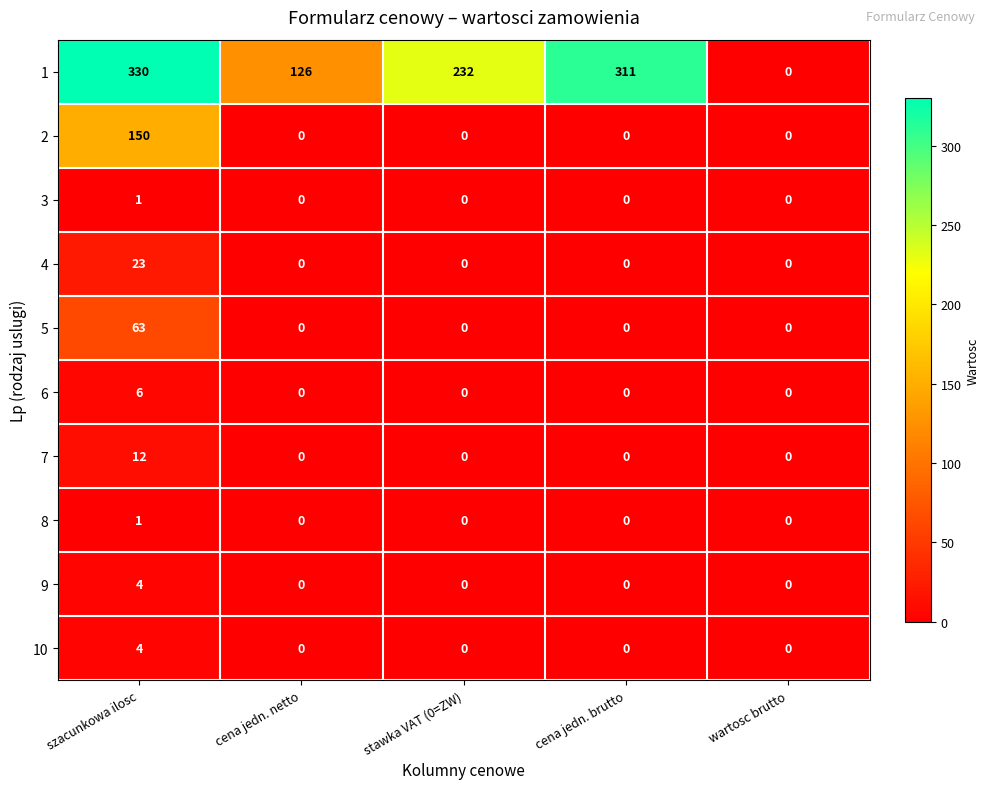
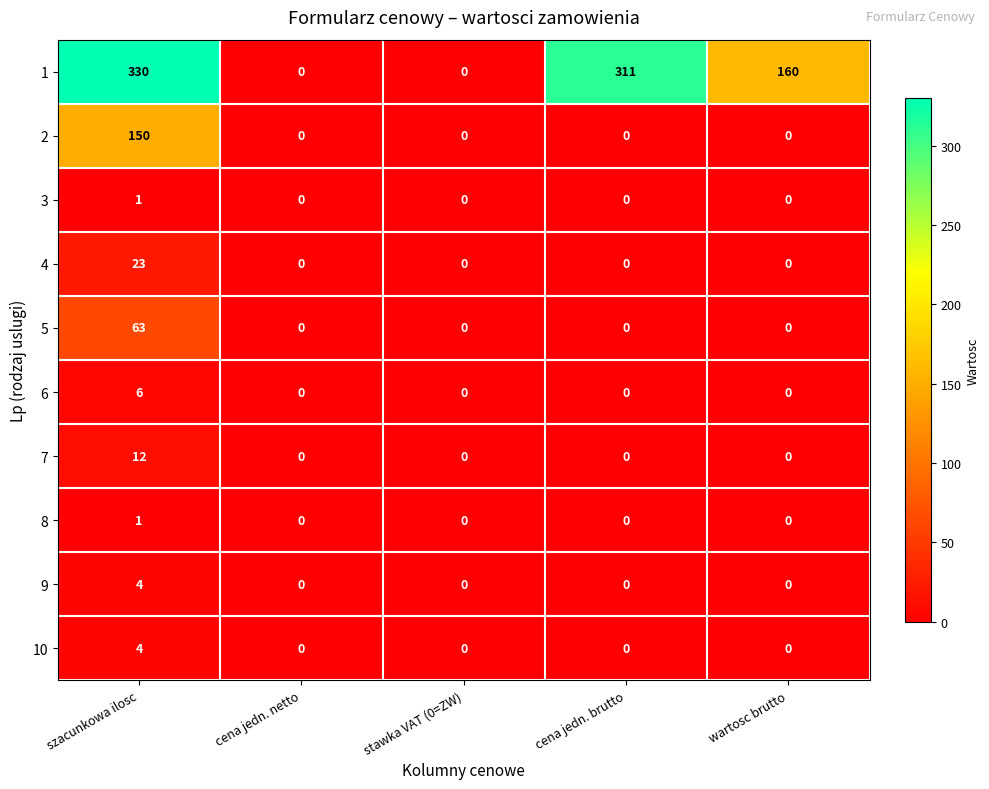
  {
    "1": {
      "szacunkowa ilosc": 330,
-     "cena jedn. netto": 126,
-     "stawka VAT (0=ZW)": 232,
+     "cena jedn. netto": 0,
+     "stawka VAT (0=ZW)": 0,
      "cena jedn. brutto": 311,
-     "wartosc brutto": 0
+     "wartosc brutto": 160
    },
    "2": {
      "szacunkowa ilosc": 150,
      "cena jedn. netto": 0,
      "stawka VAT (0=ZW)": 0,
      "cena jedn. brutto": 0,
      "wartosc brutto": 0
    },
    "3": {
      "szacunkowa ilosc": 1,
      "cena jedn. netto": 0,
      "stawka VAT (0=ZW)": 0,
      "cena jedn. brutto": 0,
      "wartosc brutto": 0
    },
    "4": {
      "szacunkowa ilosc": 23,
      "cena jedn. netto": 0,
      "stawka VAT (0=ZW)": 0,
      "cena jedn. brutto": 0,
      "wartosc brutto": 0
    },
    "5": {
      "szacunkowa ilosc": 63,
      "cena jedn. netto": 0,
      "stawka VAT (0=ZW)": 0,
      "cena jedn. brutto": 0,
      "wartosc brutto": 0
    },
    "6": {
      "szacunkowa ilosc": 6,
      "cena jedn. netto": 0,
      "stawka VAT (0=ZW)": 0,
      "cena jedn. brutto": 0,
      "wartosc brutto": 0
    },
    "7": {
      "szacunkowa ilosc": 12,
      "cena jedn. netto": 0,
      "stawka VAT (0=ZW)": 0,
      "cena jedn. brutto": 0,
      "wartosc brutto": 0
    },
    "8": {
      "szacunkowa ilosc": 1,
      "cena jedn. netto": 0,
      "stawka VAT (0=ZW)": 0,
      "cena jedn. brutto": 0,
      "wartosc brutto": 0
    },
    "9": {
      "szacunkowa ilosc": 4,
      "cena jedn. netto": 0,
      "stawka VAT (0=ZW)": 0,
      "cena jedn. brutto": 0,
      "wartosc brutto": 0
    },
    "10": {
      "szacunkowa ilosc": 4,
      "cena jedn. netto": 0,
      "stawka VAT (0=ZW)": 0,
      "cena jedn. brutto": 0,
      "wartosc brutto": 0
    }
  }
